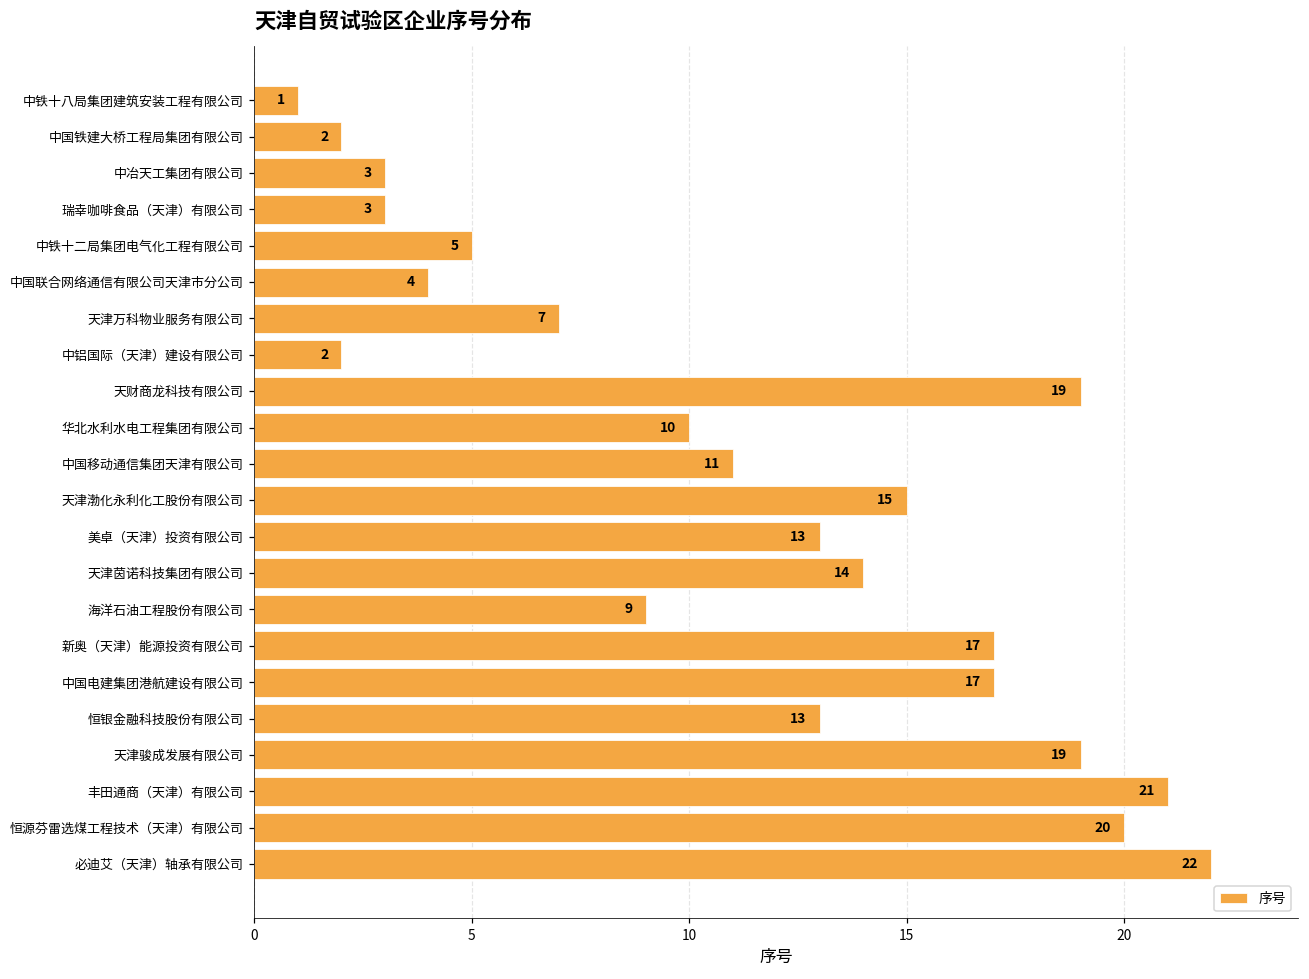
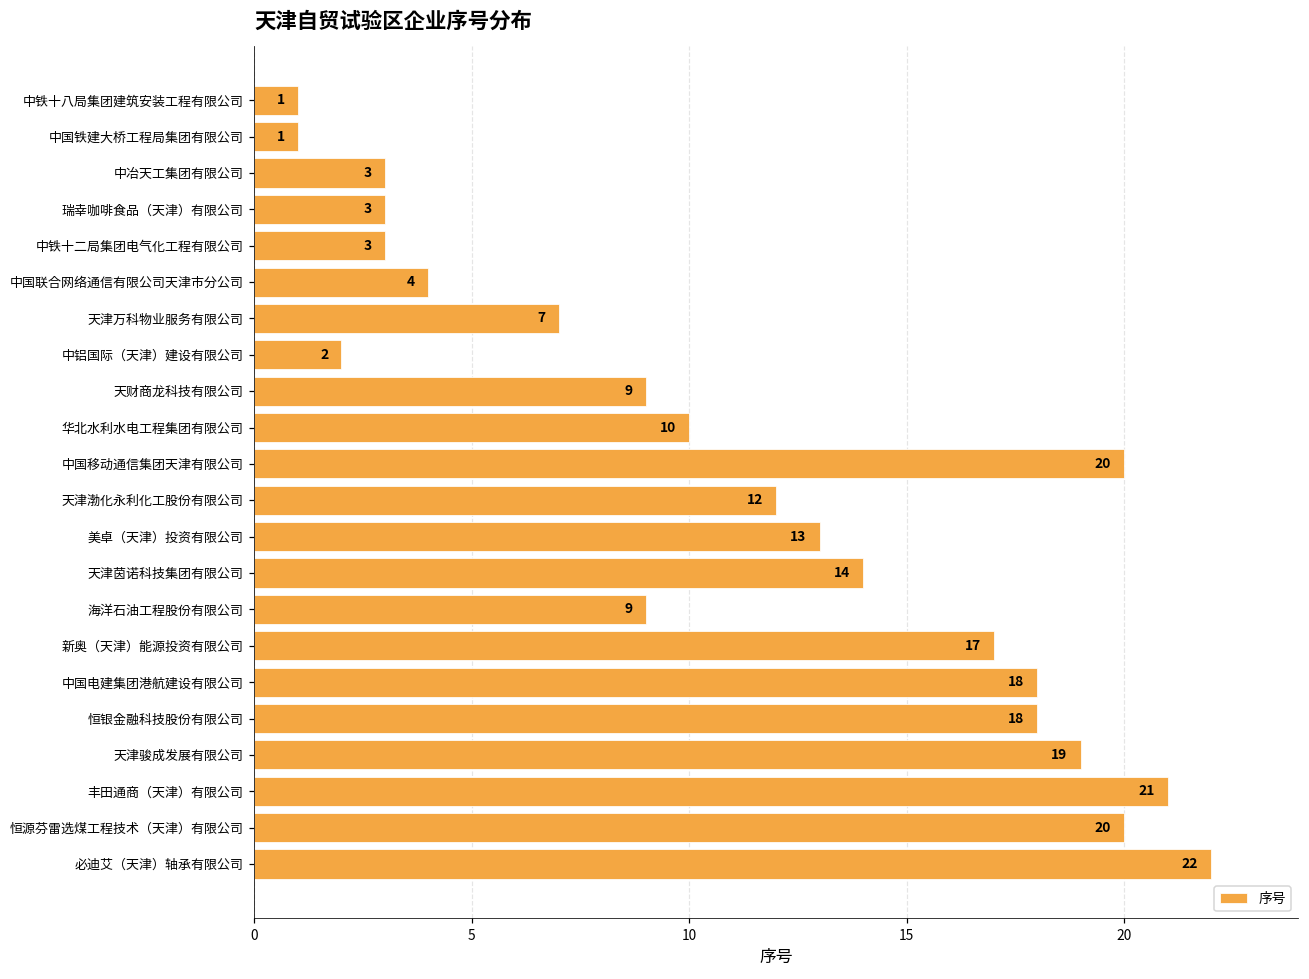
  {
    "中铁十八局集团建筑安装工程有限公司": 1,
-   "中国铁建大桥工程局集团有限公司": 2,
+   "中国铁建大桥工程局集团有限公司": 1,
    "中冶天工集团有限公司": 3,
    "瑞幸咖啡食品（天津）有限公司": 3,
-   "中铁十二局集团电气化工程有限公司": 5,
+   "中铁十二局集团电气化工程有限公司": 3,
    "中国联合网络通信有限公司天津市分公司": 4,
    "天津万科物业服务有限公司": 7,
    "中铝国际（天津）建设有限公司": 2,
-   "天财商龙科技有限公司": 19,
+   "天财商龙科技有限公司": 9,
    "华北水利水电工程集团有限公司": 10,
-   "中国移动通信集团天津有限公司": 11,
-   "天津渤化永利化工股份有限公司": 15,
+   "中国移动通信集团天津有限公司": 20,
+   "天津渤化永利化工股份有限公司": 12,
    "美卓（天津）投资有限公司": 13,
    "天津茵诺科技集团有限公司": 14,
    "海洋石油工程股份有限公司": 9,
    "新奥（天津）能源投资有限公司": 17,
-   "中国电建集团港航建设有限公司": 17,
-   "恒银金融科技股份有限公司": 13,
+   "中国电建集团港航建设有限公司": 18,
+   "恒银金融科技股份有限公司": 18,
    "天津骏成发展有限公司": 19,
    "丰田通商（天津）有限公司": 21,
    "恒源芬雷选煤工程技术（天津）有限公司": 20,
    "必迪艾（天津）轴承有限公司": 22
  }
